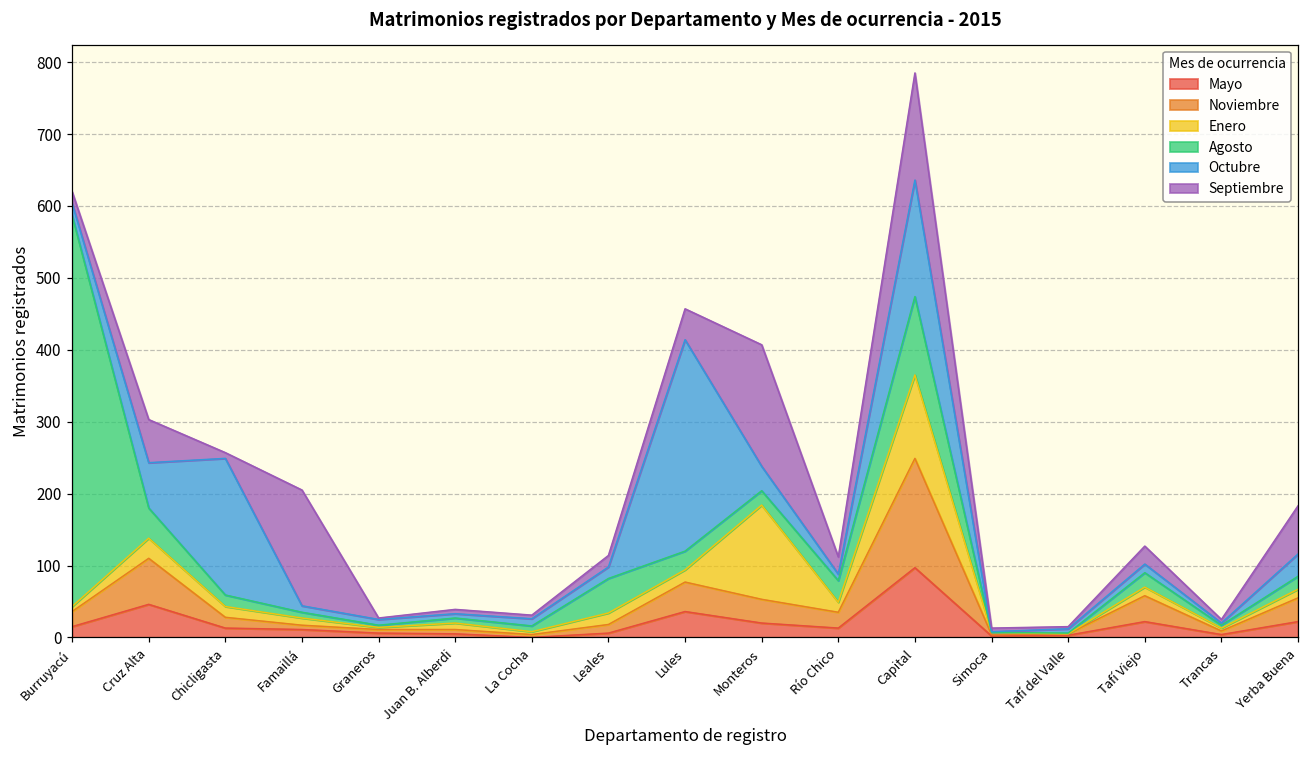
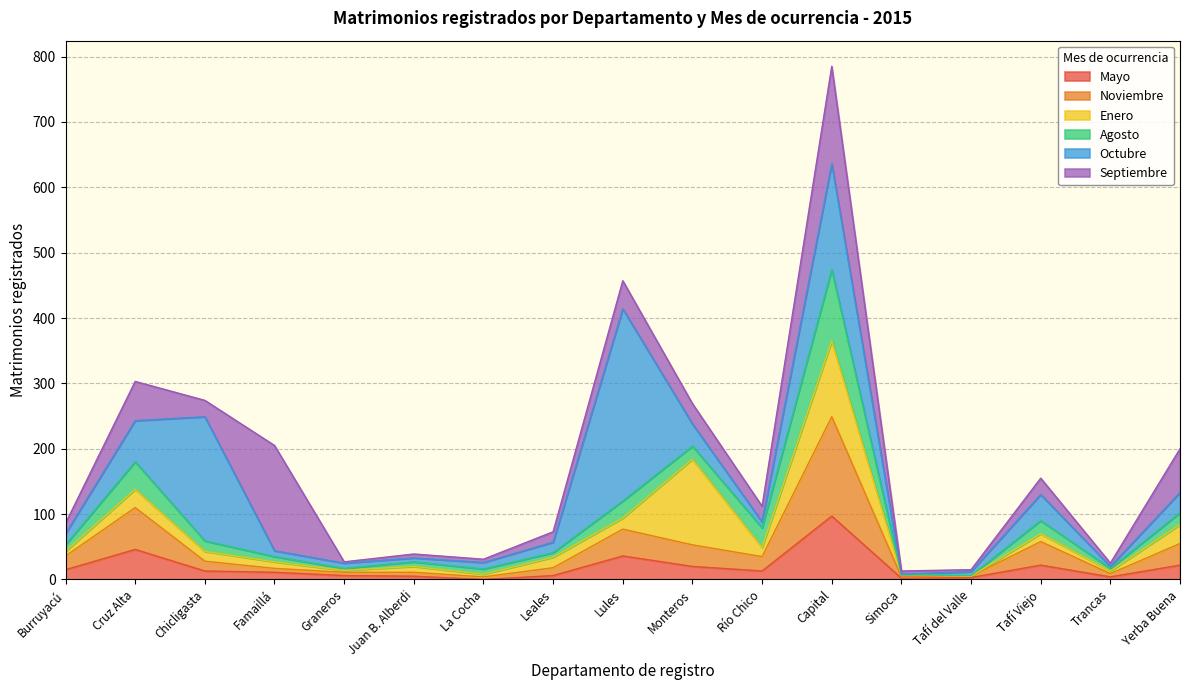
  {
    "Enero": {
      "Burruyacú": 10,
      "Cruz Alta": 30,
      "Chicligasta": 20,
      "Famaillá": 10,
      "Juan B. Alberdi": 10,
      "La Cocha": 0,
      "Leales": 20,
      "Lules": 20,
      "Monteros": 130,
      "Río Chico": 10,
      "Capital": 120,
      "Tafí Viejo": 10,
      "Trancas": 0,
-     "Yerba Buena": 10
+     "Yerba Buena": 30
    },
    "Agosto": {
-     "Burruyacú": 540,
+     "Burruyacú": 10,
      "Cruz Alta": 40,
      "Chicligasta": 20,
      "Famaillá": 10,
      "Juan B. Alberdi": 10,
      "La Cocha": 10,
-     "Leales": 50,
+     "Leales": 10,
      "Lules": 30,
      "Monteros": 20,
      "Río Chico": 30,
      "Capital": 110,
      "Tafí Viejo": 20,
      "Yerba Buena": 20
    },
    "Octubre": {
      "Burruyacú": 20,
      "Cruz Alta": 60,
      "Chicligasta": 190,
      "Famaillá": 10,
      "Juan B. Alberdi": 10,
      "La Cocha": 10,
      "Leales": 20,
      "Lules": 290,
      "Monteros": 30,
      "Río Chico": 10,
      "Capital": 160,
-     "Tafí Viejo": 10,
+     "Tafí Viejo": 40,
      "Yerba Buena": 30
    },
    "Septiembre": {
      "Burruyacú": 20,
      "Cruz Alta": 60,
-     "Chicligasta": 10,
+     "Chicligasta": 30,
      "Famaillá": 160,
      "Juan B. Alberdi": 10,
      "La Cocha": 10,
      "Leales": 20,
      "Lules": 40,
-     "Monteros": 170,
+     "Monteros": 30,
      "Río Chico": 20,
      "Capital": 150,
      "Simoca": 10,
      "Tafí Viejo": 30,
      "Trancas": 10,
      "Yerba Buena": 70
    }
  }
